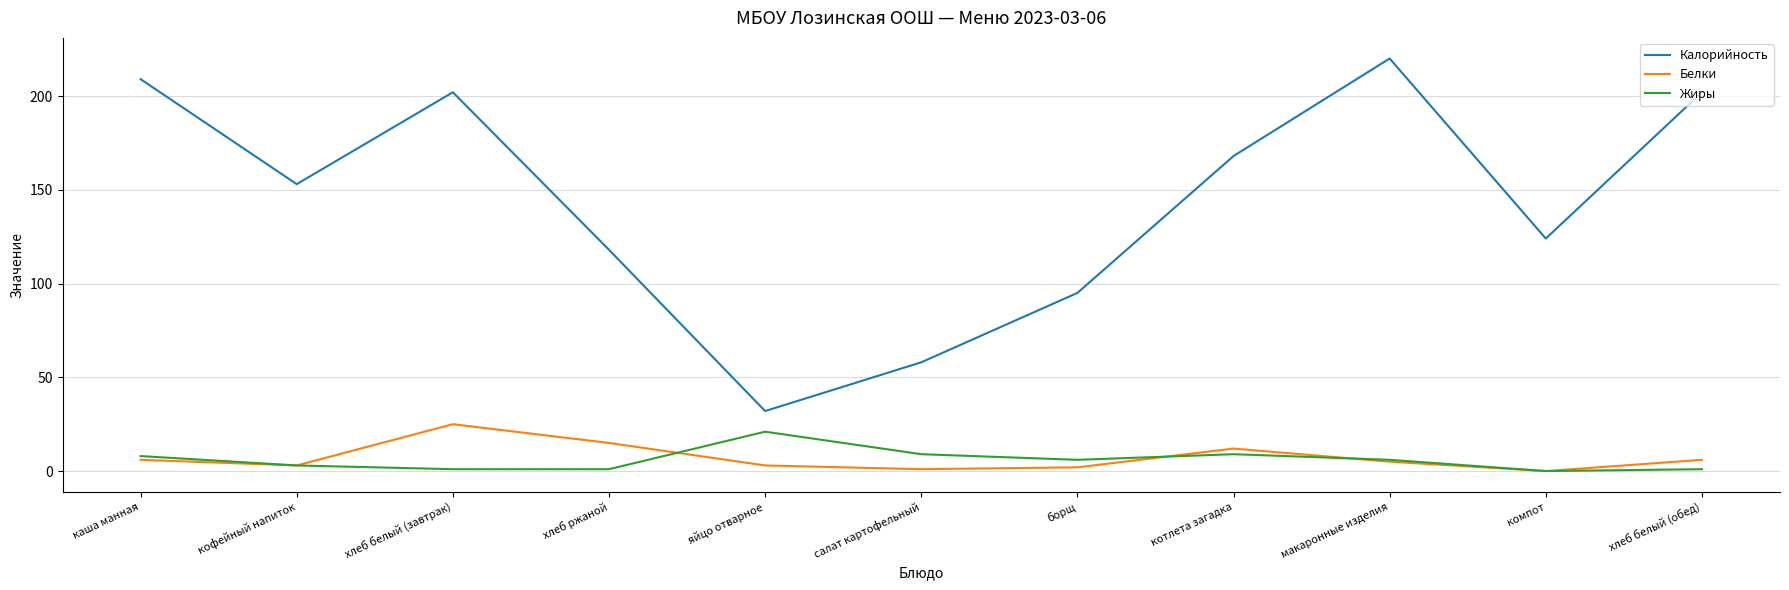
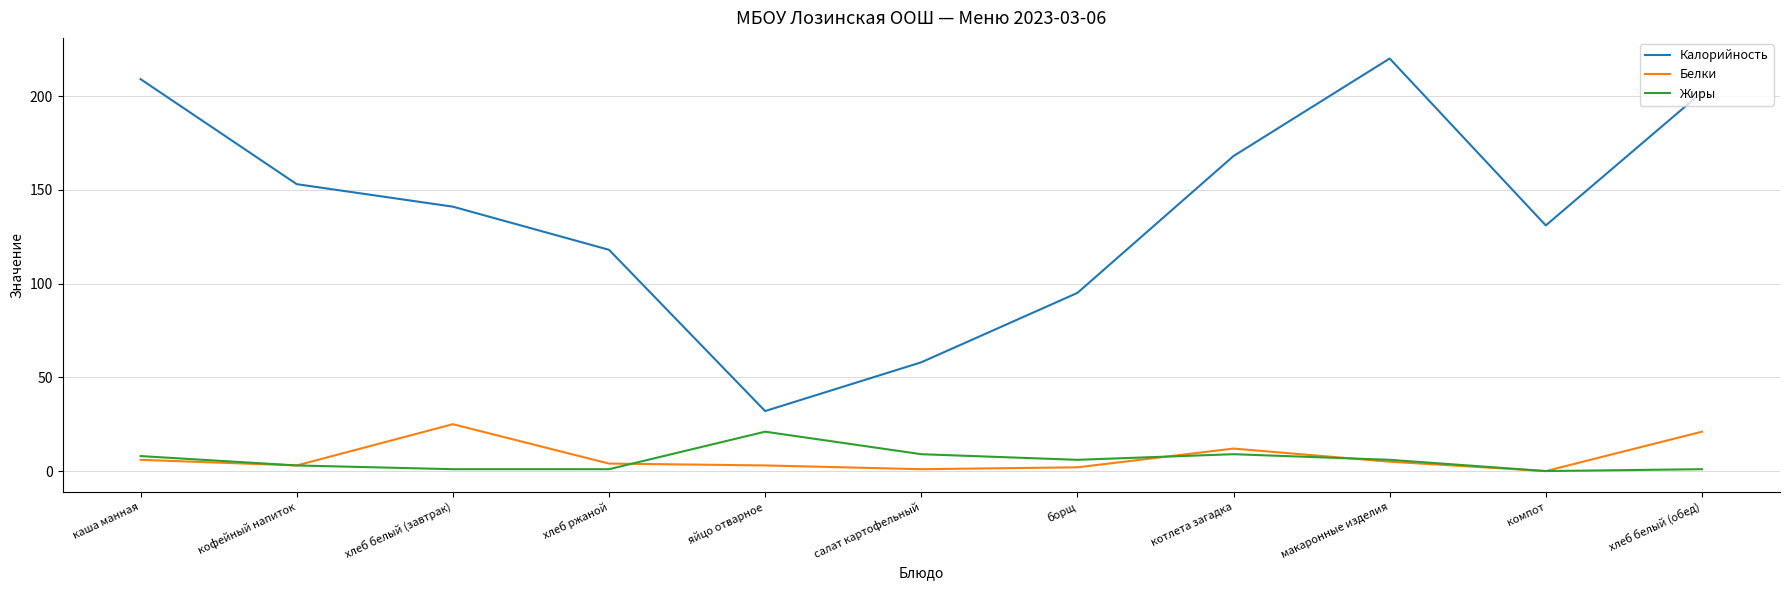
  {
    "Калорийность": {
      "каша манная": 209,
      "кофейный напиток": 153,
-     "хлеб белый (завтрак)": 202,
+     "хлеб белый (завтрак)": 141,
      "хлеб ржаной": 118,
      "яйцо отварное": 32,
      "салат картофельный": 58,
      "борщ": 95,
      "котлета загадка": 168,
      "макаронные изделия": 220,
-     "компот": 124
+     "компот": 131
    },
    "Белки": {
      "каша манная": 6,
      "хлеб белый (завтрак)": 25,
-     "хлеб ржаной": 15,
+     "хлеб ржаной": 4,
      "яйцо отварное": 3,
      "салат картофельный": 1,
      "борщ": 2,
      "котлета загадка": 12,
-     "хлеб белый (обед)": 6
+     "хлеб белый (обед)": 21
    },
    "Жиры": {
      "каша манная": 8,
      "хлеб белый (завтрак)": 1,
      "хлеб ржаной": 1,
      "яйцо отварное": 21,
      "салат картофельный": 9,
      "борщ": 6,
      "котлета загадка": 9,
      "хлеб белый (обед)": 1
    }
  }
